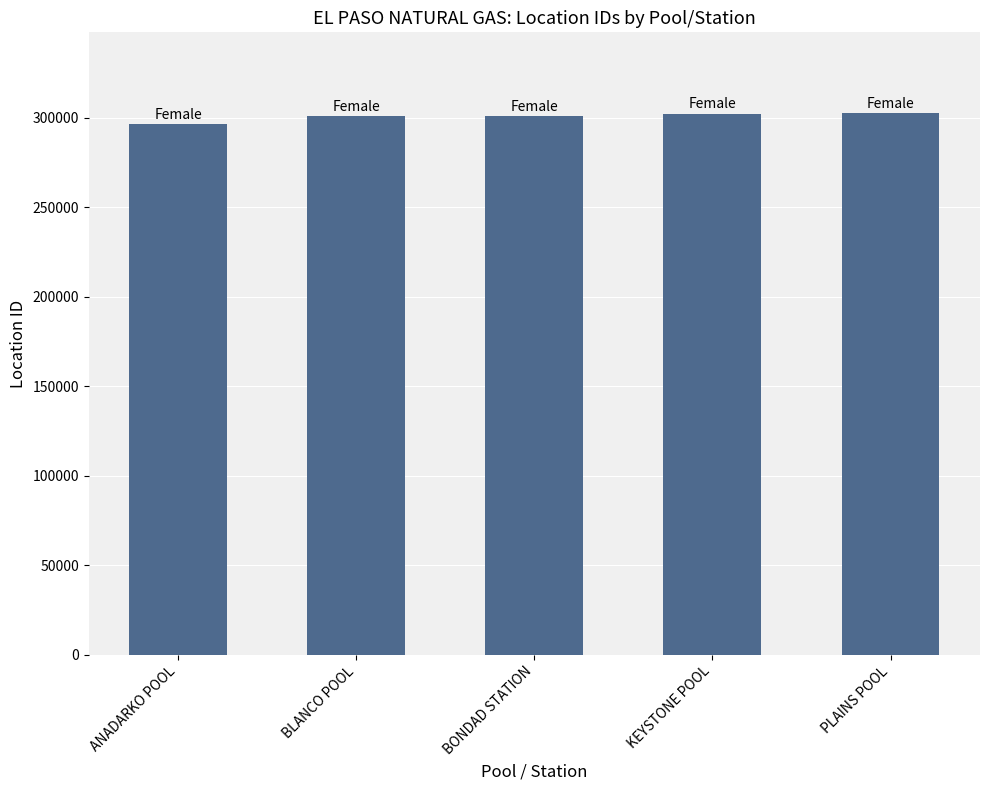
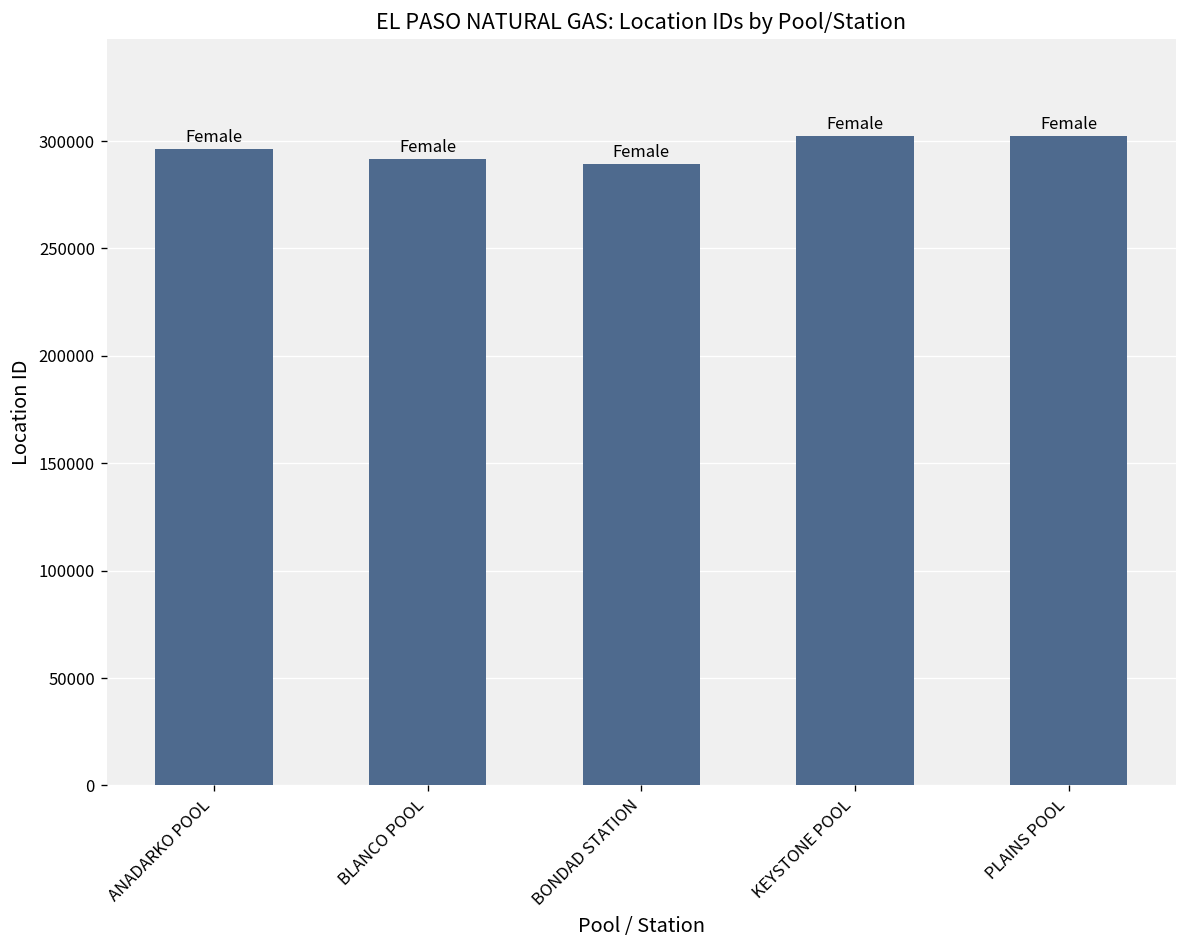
  {
    "ANADARKO POOL": 296000,
-   "BLANCO POOL": 301000,
-   "BONDAD STATION": 301000,
+   "BLANCO POOL": 292000,
+   "BONDAD STATION": 289000,
    "KEYSTONE POOL": 302000,
    "PLAINS POOL": 302000
  }
